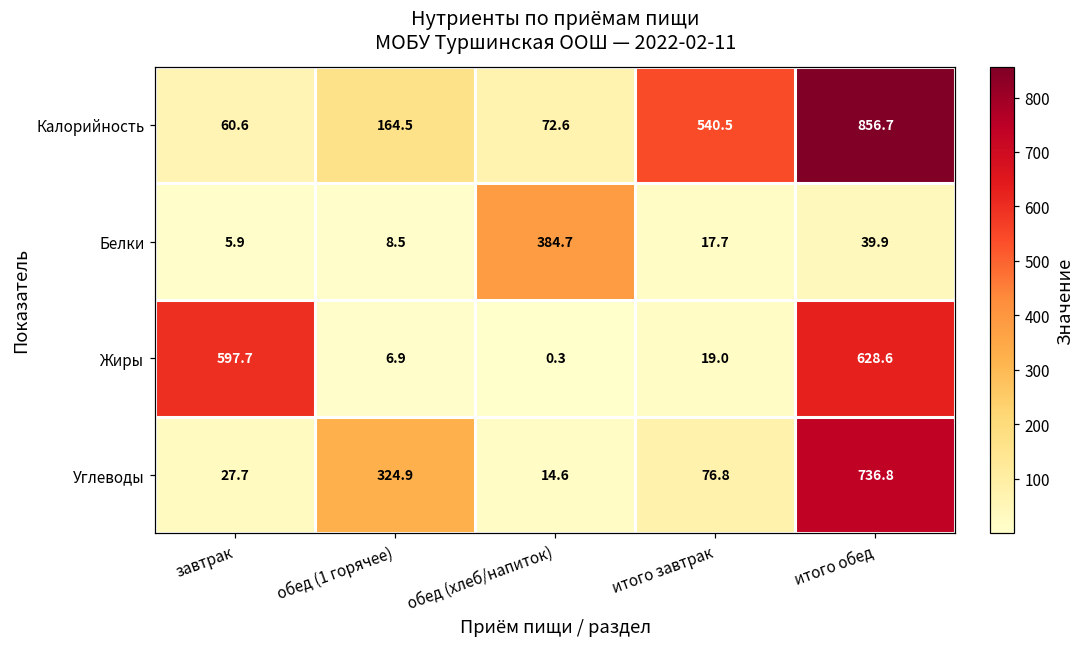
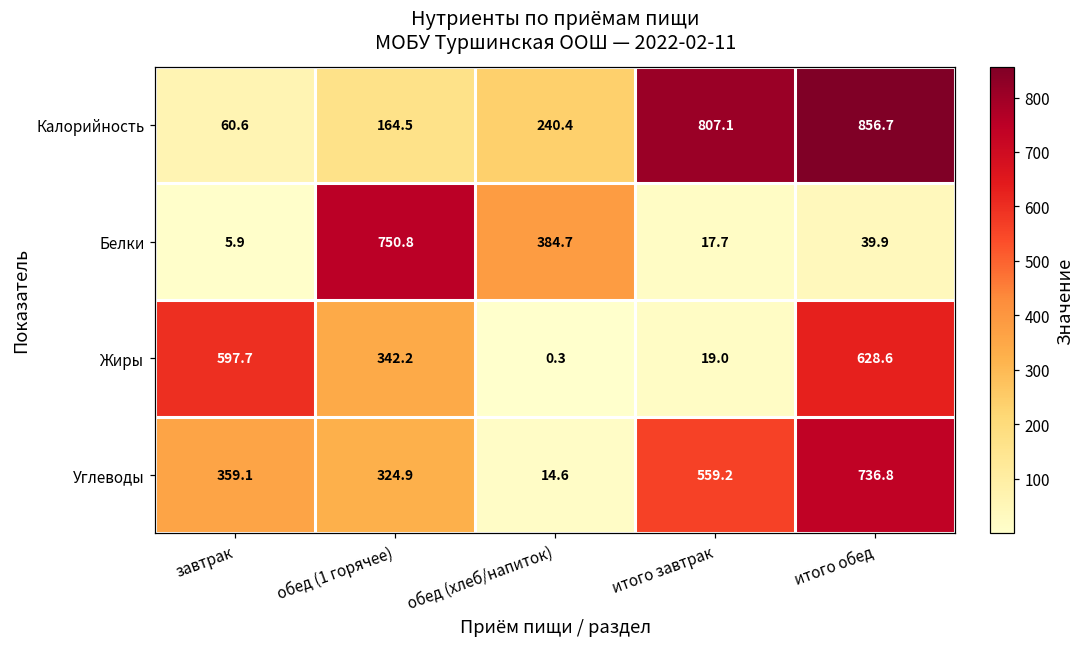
  {
    "Калорийность": {
      "завтрак": 60.6,
      "обед (1 горячее)": 164.5,
-     "обед (хлеб/напиток)": 72.6,
-     "итого завтрак": 540.5,
+     "обед (хлеб/напиток)": 240.4,
+     "итого завтрак": 807.1,
      "итого обед": 856.7
    },
    "Белки": {
      "завтрак": 5.9,
-     "обед (1 горячее)": 8.5,
+     "обед (1 горячее)": 750.8,
      "обед (хлеб/напиток)": 384.7,
      "итого завтрак": 17.7,
      "итого обед": 39.9
    },
    "Жиры": {
      "завтрак": 597.7,
-     "обед (1 горячее)": 6.9,
+     "обед (1 горячее)": 342.2,
      "обед (хлеб/напиток)": 0.3,
      "итого завтрак": 19.0,
      "итого обед": 628.6
    },
    "Углеводы": {
-     "завтрак": 27.7,
+     "завтрак": 359.1,
      "обед (1 горячее)": 324.9,
      "обед (хлеб/напиток)": 14.6,
-     "итого завтрак": 76.8,
+     "итого завтрак": 559.2,
      "итого обед": 736.8
    }
  }
